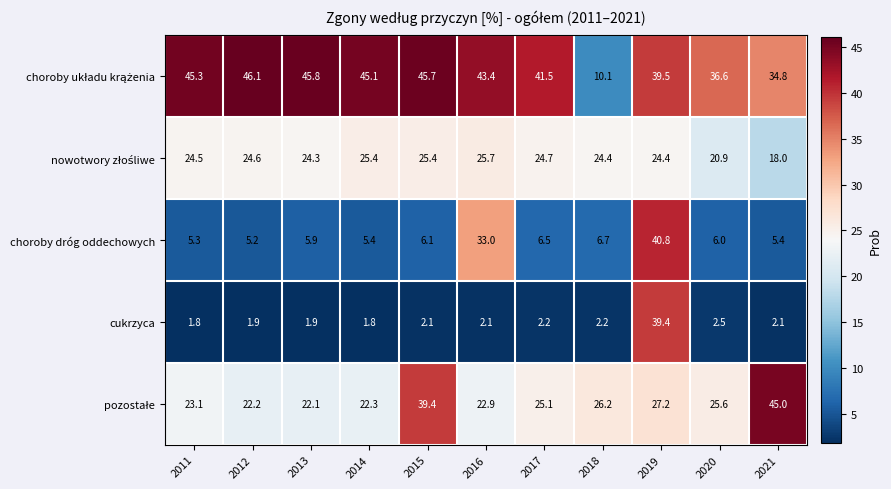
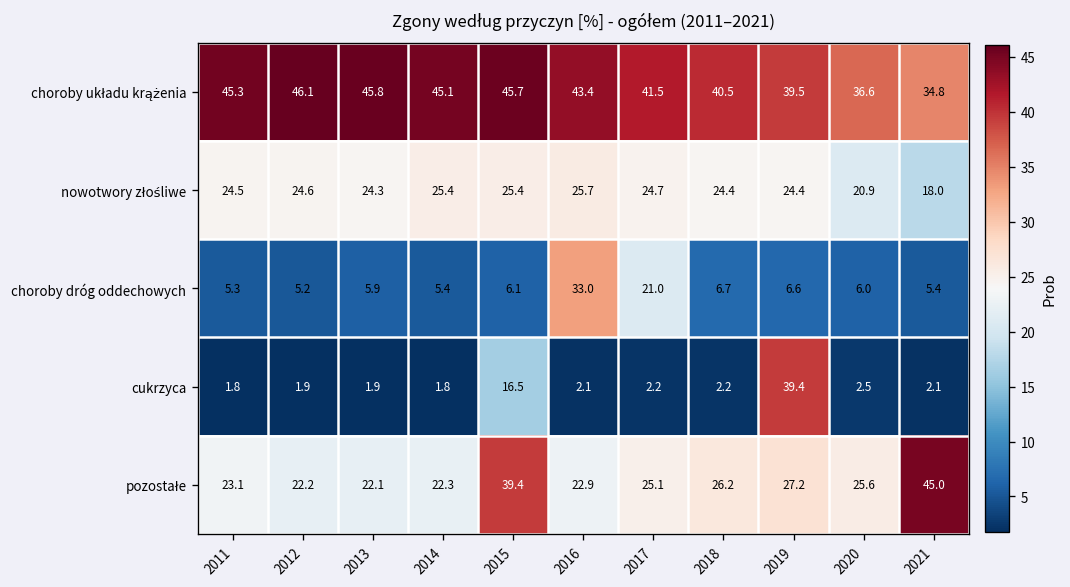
  {
    "choroby układu krążenia": {
      "2011": 45.3,
      "2012": 46.1,
      "2013": 45.8,
      "2014": 45.1,
      "2015": 45.7,
      "2016": 43.4,
      "2017": 41.5,
-     "2018": 10.1,
+     "2018": 40.5,
      "2019": 39.5,
      "2020": 36.6,
      "2021": 34.8
    },
    "nowotwory złośliwe": {
      "2011": 24.5,
      "2012": 24.6,
      "2013": 24.3,
      "2014": 25.4,
      "2015": 25.4,
      "2016": 25.7,
      "2017": 24.7,
      "2018": 24.4,
      "2019": 24.4,
      "2020": 20.9,
      "2021": 18.0
    },
    "choroby dróg oddechowych": {
      "2011": 5.3,
      "2012": 5.2,
      "2013": 5.9,
      "2014": 5.4,
      "2015": 6.1,
      "2016": 33.0,
-     "2017": 6.5,
+     "2017": 21.0,
      "2018": 6.7,
-     "2019": 40.8,
+     "2019": 6.6,
      "2020": 6.0,
      "2021": 5.4
    },
    "cukrzyca": {
      "2011": 1.8,
      "2012": 1.9,
      "2013": 1.9,
      "2014": 1.8,
-     "2015": 2.1,
+     "2015": 16.5,
      "2016": 2.1,
      "2017": 2.2,
      "2018": 2.2,
      "2019": 39.4,
      "2020": 2.5,
      "2021": 2.1
    },
    "pozostałe": {
      "2011": 23.1,
      "2012": 22.2,
      "2013": 22.1,
      "2014": 22.3,
      "2015": 39.4,
      "2016": 22.9,
      "2017": 25.1,
      "2018": 26.2,
      "2019": 27.2,
      "2020": 25.6,
      "2021": 45.0
    }
  }
